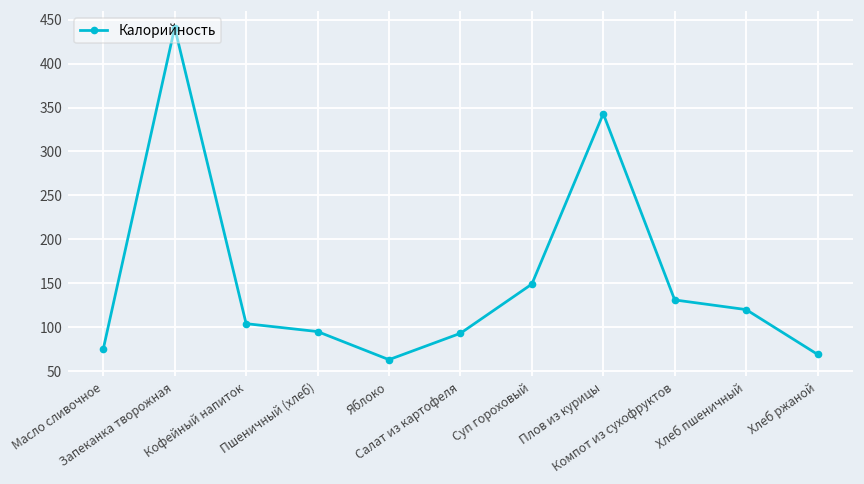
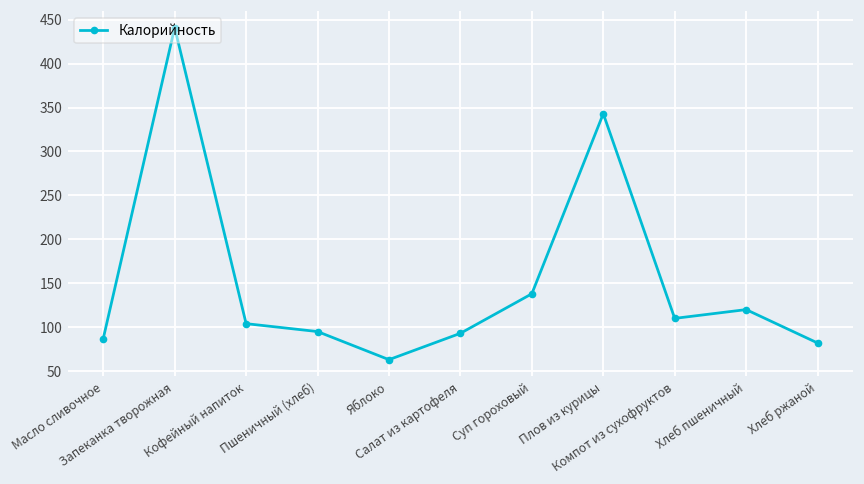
  {
-   "Масло сливочное": 80,
+   "Масло сливочное": 90,
    "Кофейный напиток": 100,
    "Пшеничный (хлеб)": 100,
    "Яблоко": 60,
    "Салат из картофеля": 90,
-   "Суп гороховый": 150,
+   "Суп гороховый": 140,
    "Плов из курицы": 340,
-   "Компот из сухофруктов": 130,
+   "Компот из сухофруктов": 110,
    "Хлеб пшеничный": 120,
-   "Хлеб ржаной": 70
+   "Хлеб ржаной": 80
  }
